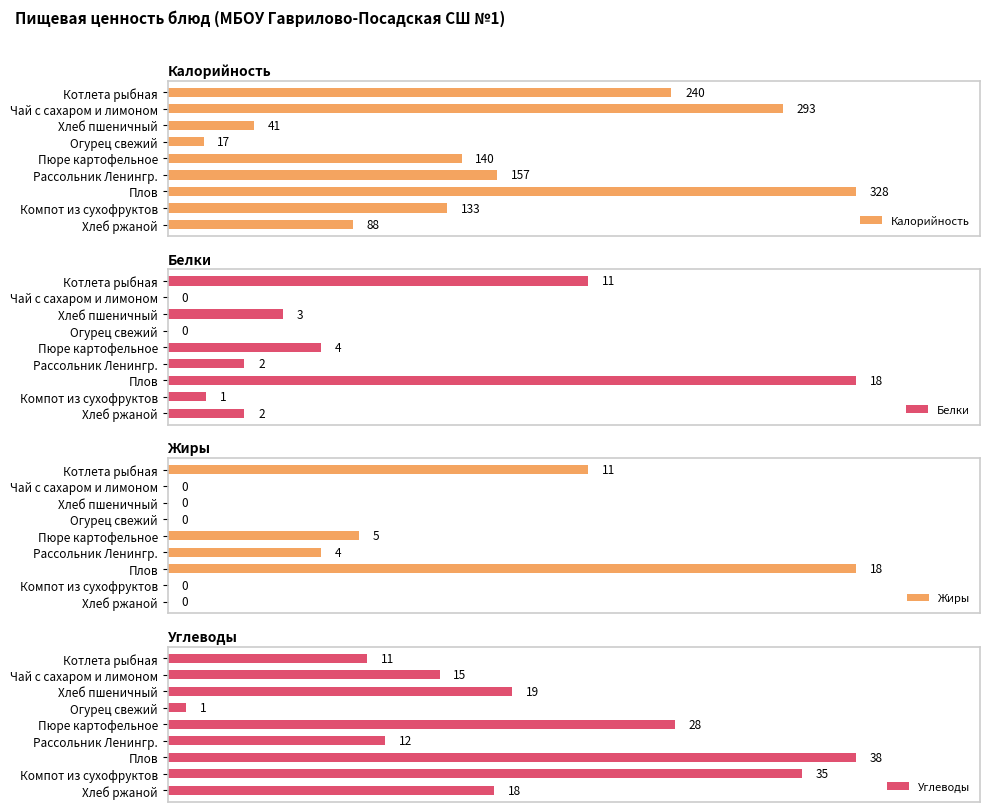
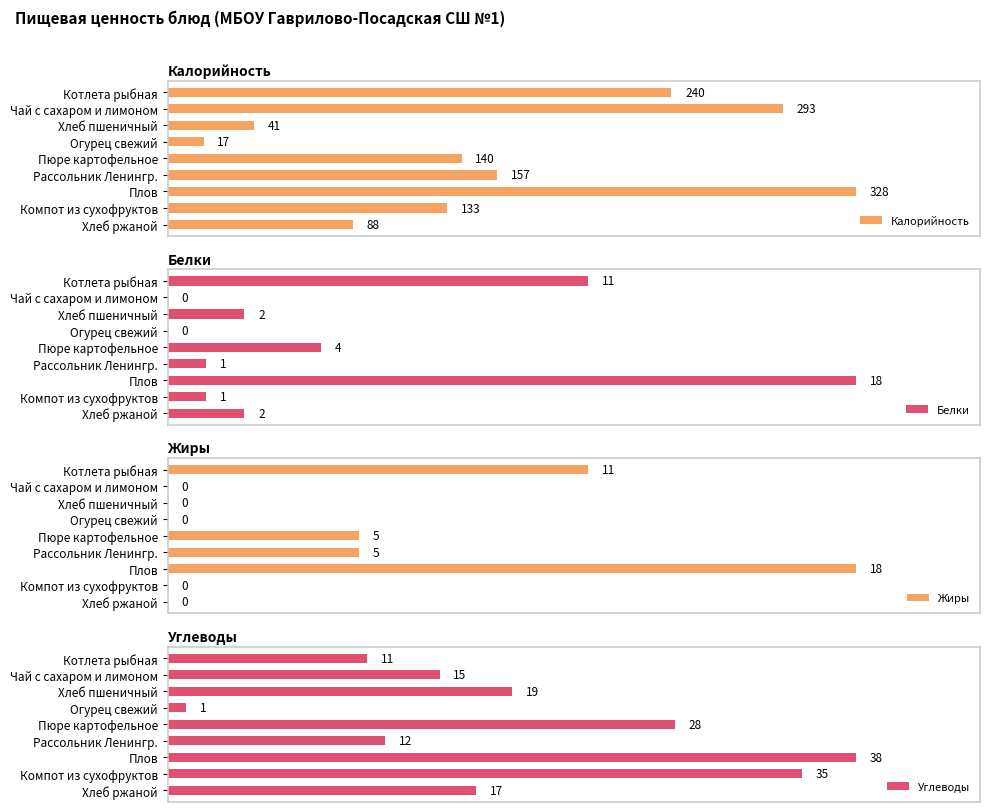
  {
    "Калорийность": {
      "Котлета рыбная": 240,
      "Чай с сахаром и лимоном": 293,
      "Хлеб пшеничный": 41,
      "Огурец свежий": 17,
      "Пюре картофельное": 140,
      "Рассольник Ленингр.": 157,
      "Плов": 328,
      "Компот из сухофруктов": 133,
      "Хлеб ржаной": 88
    },
    "Белки": {
      "Котлета рыбная": 11,
      "Чай с сахаром и лимоном": 0,
-     "Хлеб пшеничный": 3,
+     "Хлеб пшеничный": 2,
      "Огурец свежий": 0,
      "Пюре картофельное": 4,
-     "Рассольник Ленингр.": 2,
+     "Рассольник Ленингр.": 1,
      "Плов": 18,
      "Компот из сухофруктов": 1,
      "Хлеб ржаной": 2
    },
    "Жиры": {
      "Котлета рыбная": 11,
      "Чай с сахаром и лимоном": 0,
      "Хлеб пшеничный": 0,
      "Огурец свежий": 0,
      "Пюре картофельное": 5,
-     "Рассольник Ленингр.": 4,
+     "Рассольник Ленингр.": 5,
      "Плов": 18,
      "Компот из сухофруктов": 0,
      "Хлеб ржаной": 0
    },
    "Углеводы": {
      "Котлета рыбная": 11,
      "Чай с сахаром и лимоном": 15,
      "Хлеб пшеничный": 19,
      "Огурец свежий": 1,
      "Пюре картофельное": 28,
      "Рассольник Ленингр.": 12,
      "Плов": 38,
      "Компот из сухофруктов": 35,
-     "Хлеб ржаной": 18
+     "Хлеб ржаной": 17
    }
  }
